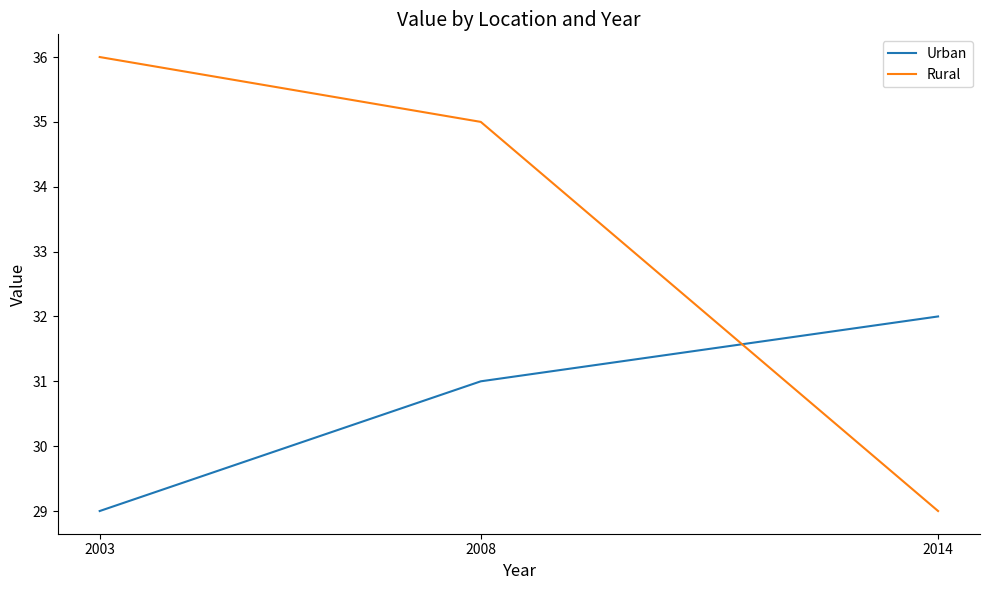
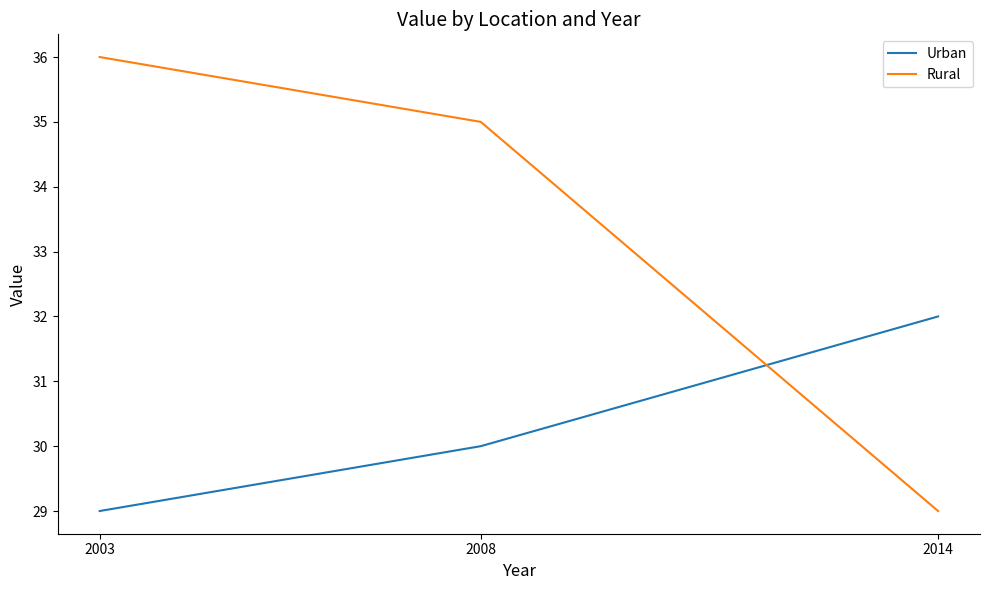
  {
    "Urban": {
      "2003": 29,
-     "2008": 31,
+     "2008": 30,
      "2014": 32
    },
    "Rural": {
      "2003": 36,
      "2008": 35,
      "2014": 29
    }
  }
